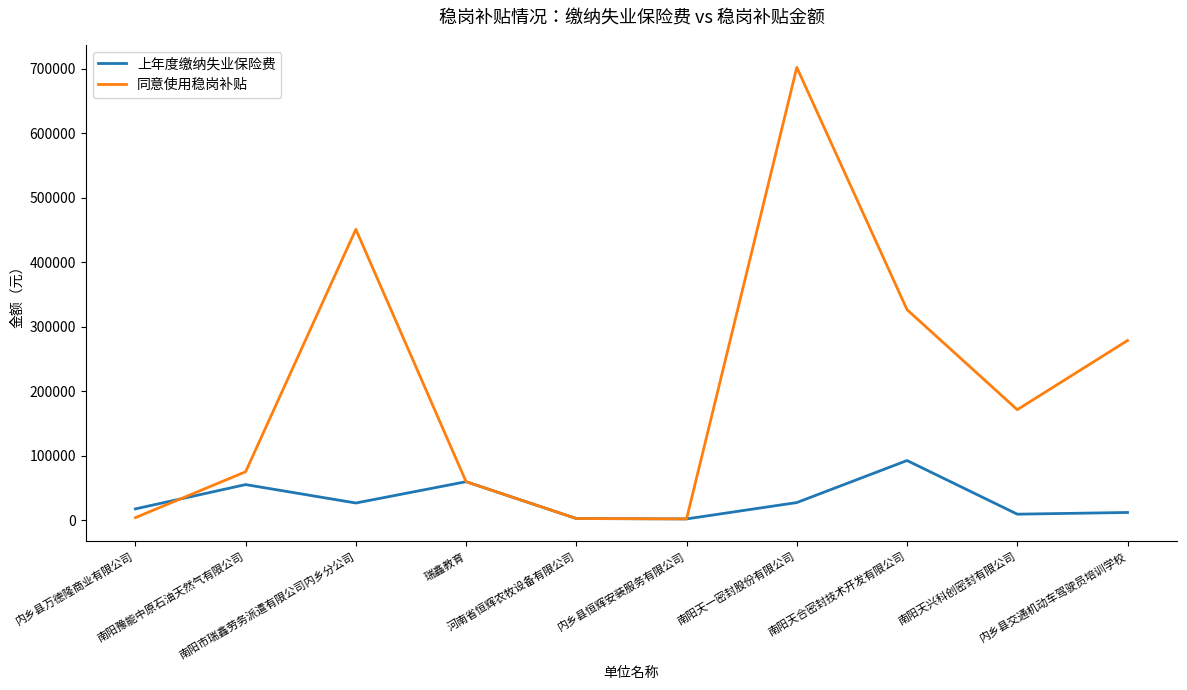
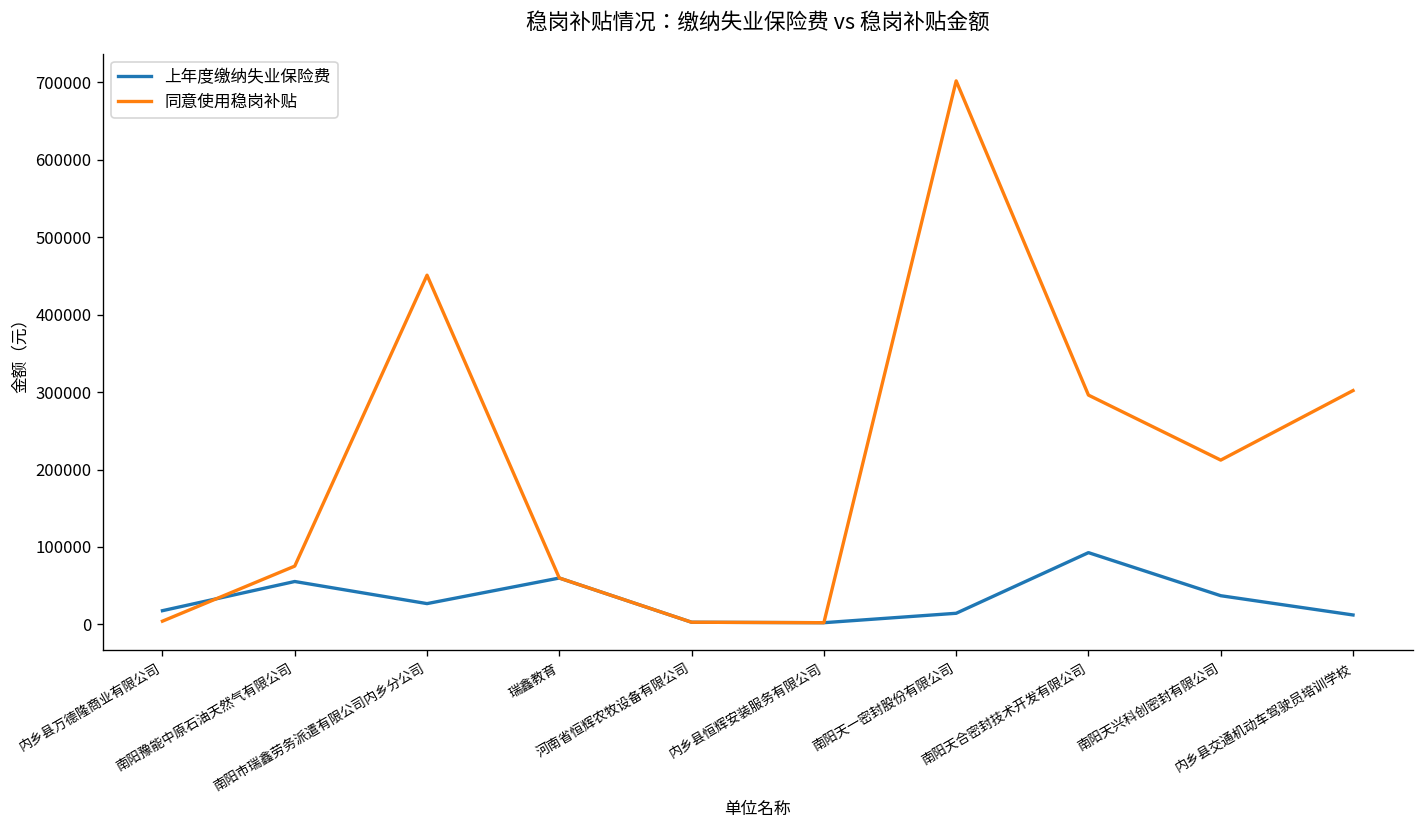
  {
    "上年度缴纳失业保险费": {
      "内乡县万德隆商业有限公司": 20000,
      "南阳豫能中原石油天然气有限公司": 60000,
      "南阳市瑞鑫劳务派遣有限公司内乡分公司": 30000,
-     "南阳天一密封股份有限公司": 30000,
+     "南阳天一密封股份有限公司": 10000,
      "南阳天合密封技术开发有限公司": 90000,
-     "南阳天兴科创密封有限公司": 10000,
+     "南阳天兴科创密封有限公司": 40000,
      "内乡县交通机动车驾驶员培训学校": 10000
    },
    "同意使用稳岗补贴": {
      "内乡县万德隆商业有限公司": 0,
      "南阳豫能中原石油天然气有限公司": 80000,
      "南阳市瑞鑫劳务派遣有限公司内乡分公司": 450000,
      "南阳天一密封股份有限公司": 700000,
-     "南阳天合密封技术开发有限公司": 330000,
-     "南阳天兴科创密封有限公司": 170000,
-     "内乡县交通机动车驾驶员培训学校": 280000
+     "南阳天合密封技术开发有限公司": 300000,
+     "南阳天兴科创密封有限公司": 210000,
+     "内乡县交通机动车驾驶员培训学校": 300000
    }
  }
